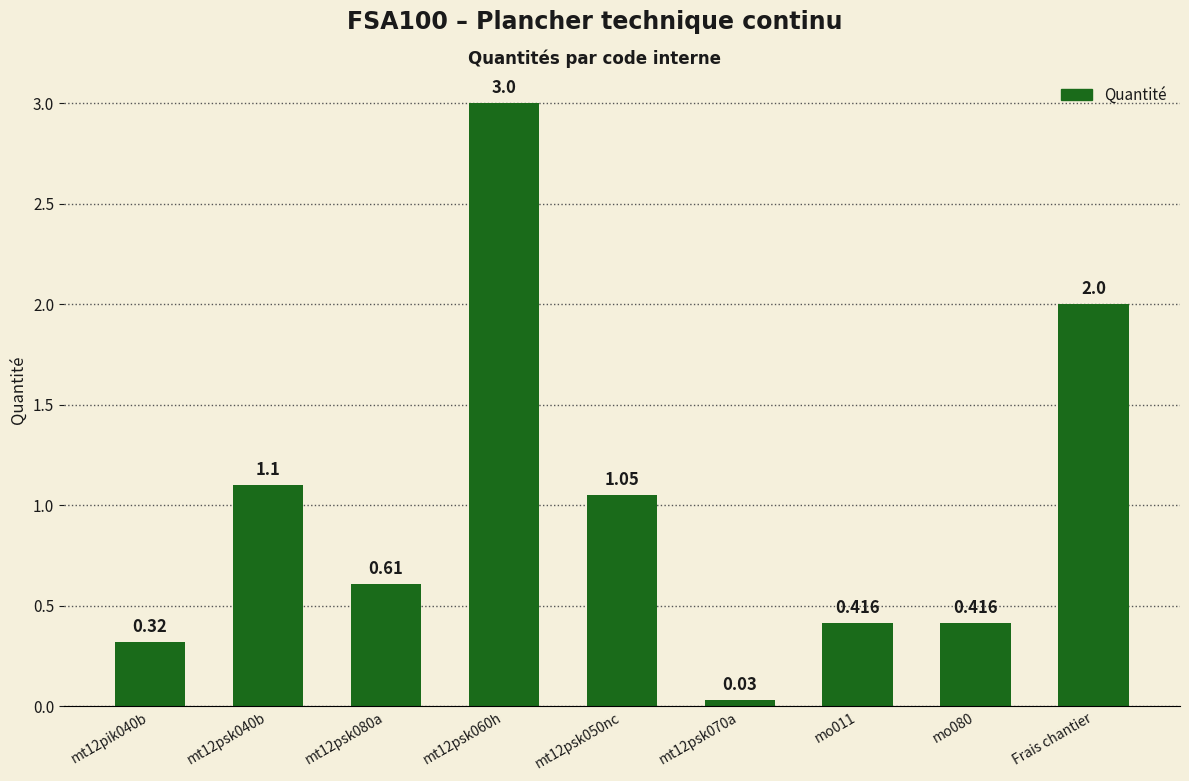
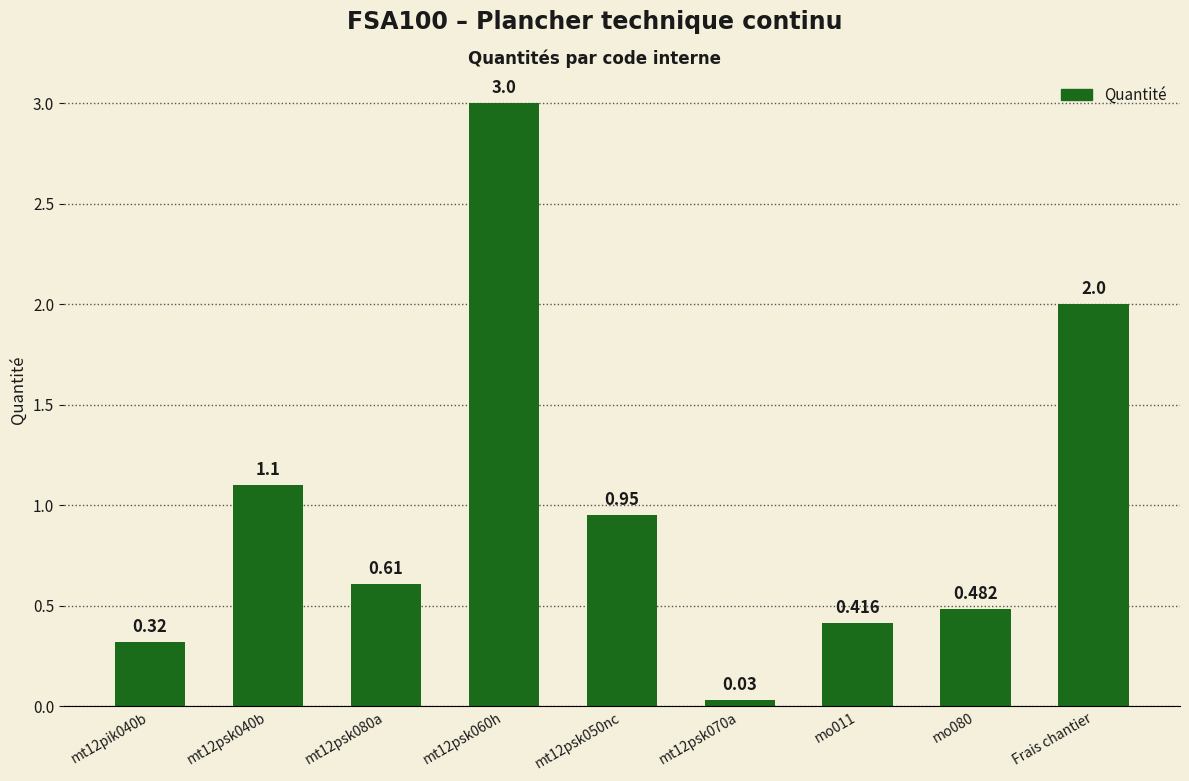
  {
    "mt12pik040b": 0.32,
    "mt12psk040b": 1.1,
    "mt12psk080a": 0.61,
    "mt12psk060h": 3.0,
-   "mt12psk050nc": 1.05,
+   "mt12psk050nc": 0.95,
    "mt12psk070a": 0.03,
    "mo011": 0.416,
-   "mo080": 0.416,
+   "mo080": 0.482,
    "Frais chantier": 2.0
  }
